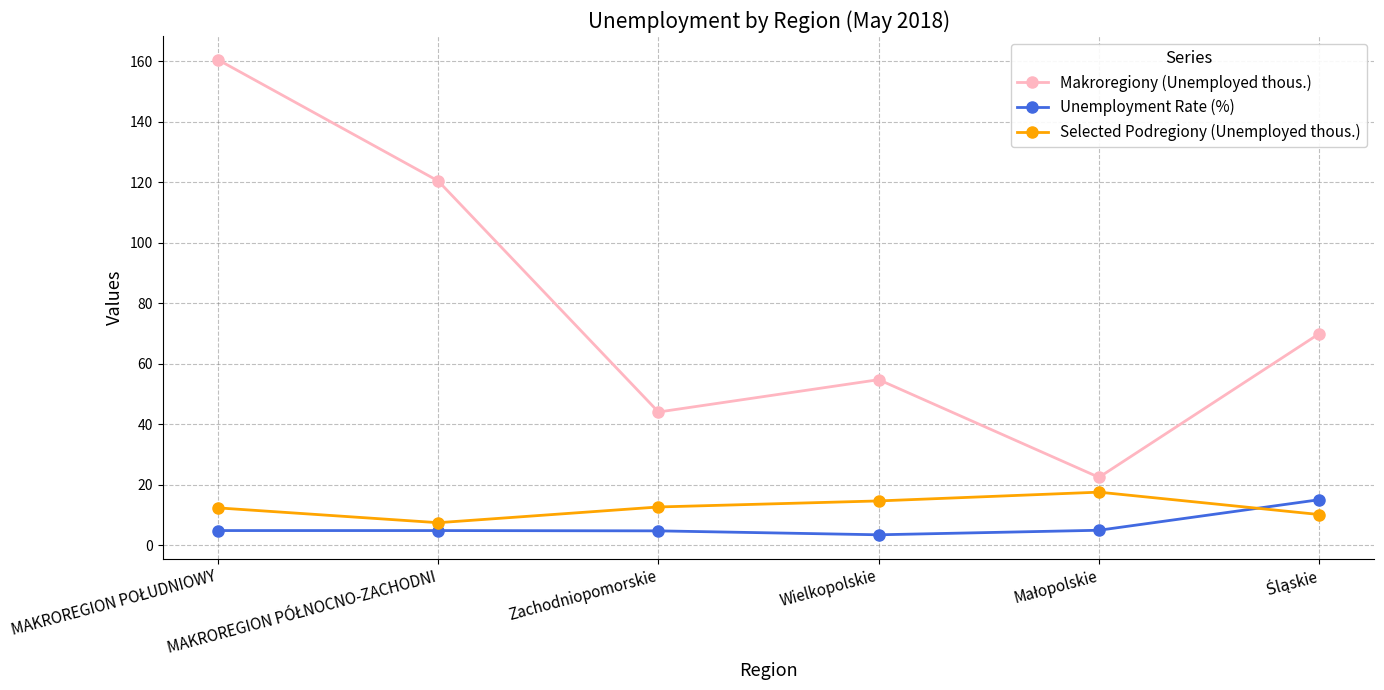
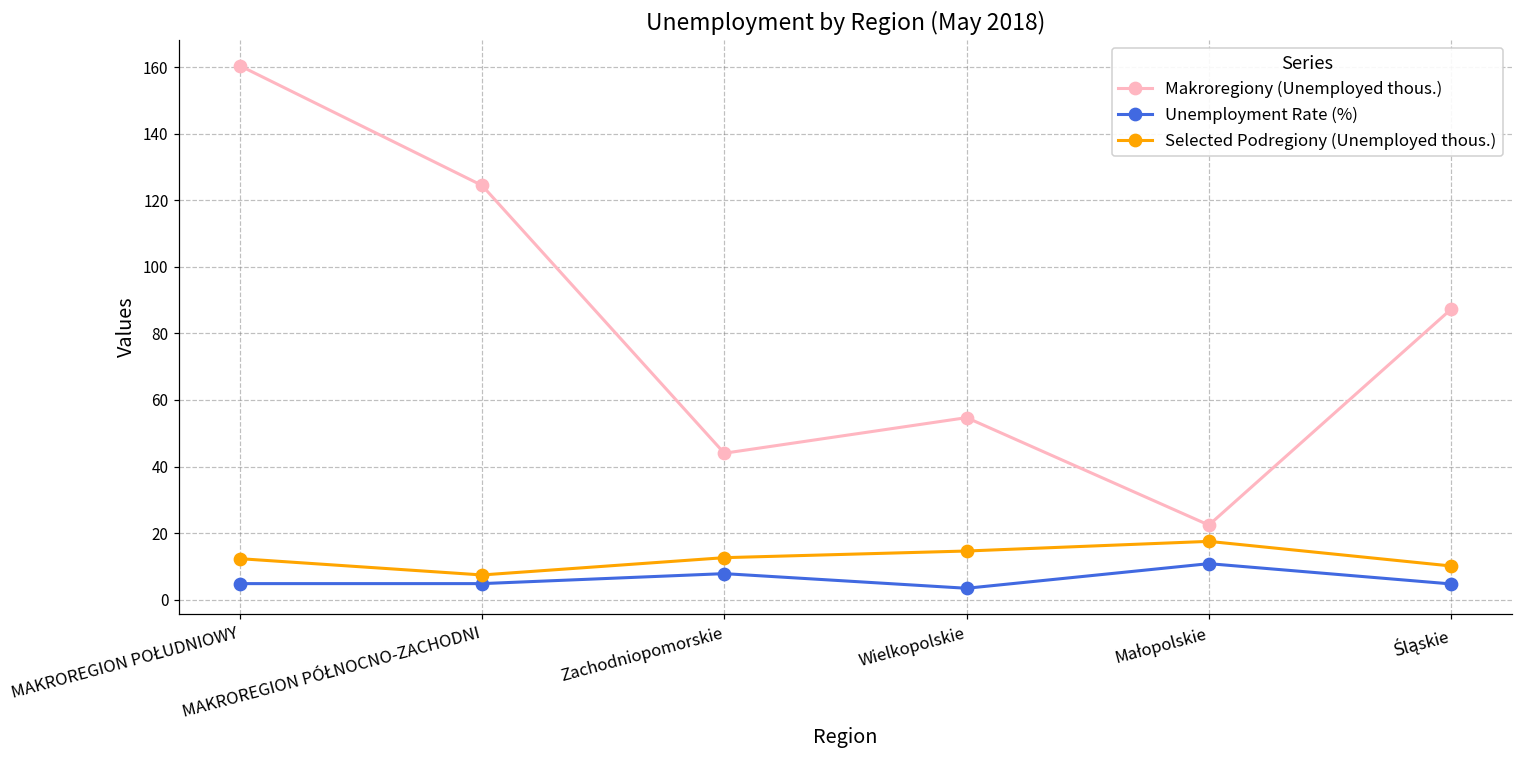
  {
    "Makroregiony (Unemployed thous.)": {
      "MAKROREGION POŁUDNIOWY": 161,
-     "MAKROREGION PÓŁNOCNO-ZACHODNI": 120,
+     "MAKROREGION PÓŁNOCNO-ZACHODNI": 125,
      "Zachodniopomorskie": 44,
      "Wielkopolskie": 55,
      "Małopolskie": 22,
-     "Śląskie": 70
+     "Śląskie": 87
    },
    "Unemployment Rate (%)": {
      "MAKROREGION POŁUDNIOWY": 5,
      "MAKROREGION PÓŁNOCNO-ZACHODNI": 5,
-     "Zachodniopomorskie": 5,
+     "Zachodniopomorskie": 8,
      "Wielkopolskie": 3,
-     "Małopolskie": 5,
-     "Śląskie": 15
+     "Małopolskie": 11,
+     "Śląskie": 5
    },
    "Selected Podregiony (Unemployed thous.)": {
      "MAKROREGION POŁUDNIOWY": 12,
      "MAKROREGION PÓŁNOCNO-ZACHODNI": 7,
      "Zachodniopomorskie": 13,
      "Wielkopolskie": 15,
      "Małopolskie": 18,
      "Śląskie": 10
    }
  }
